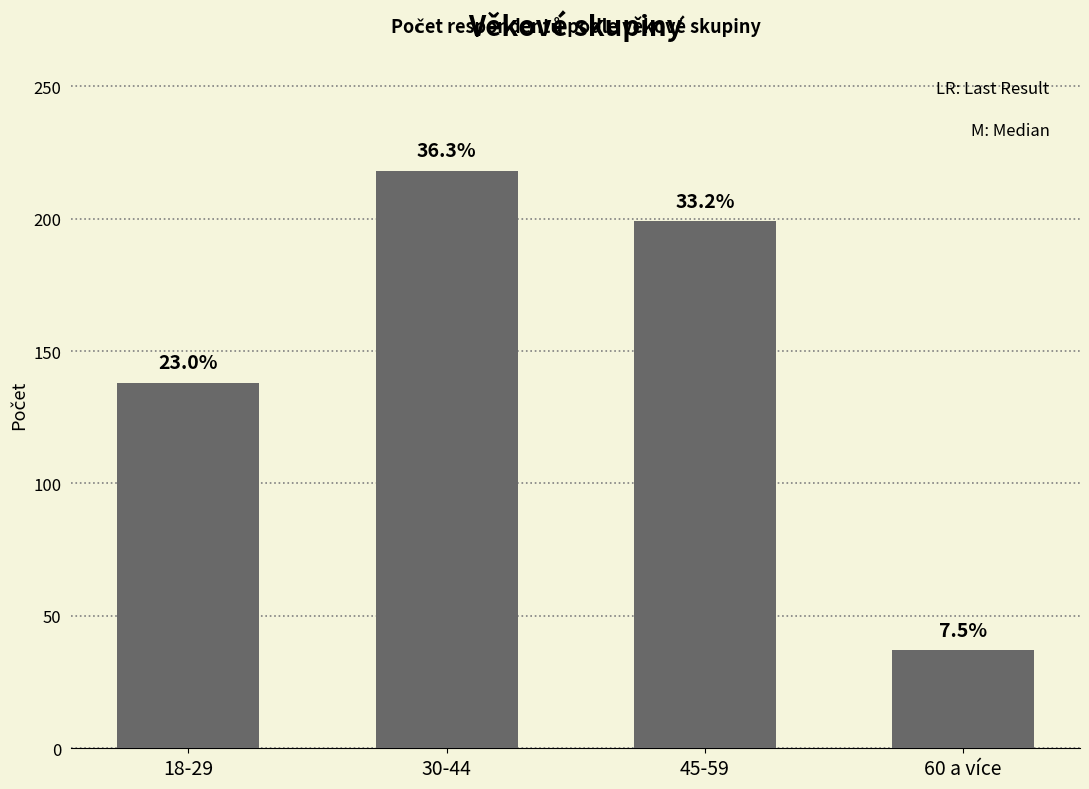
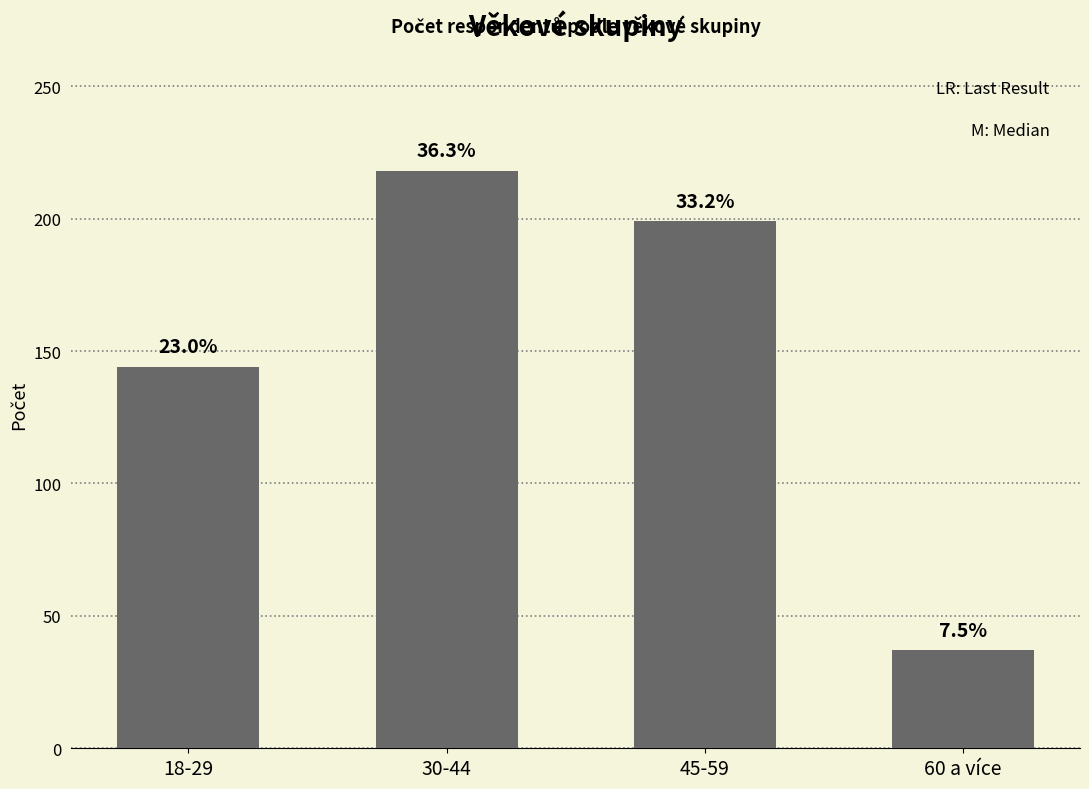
  {
-   "18-29": 138
+   "18-29": 144
  }
